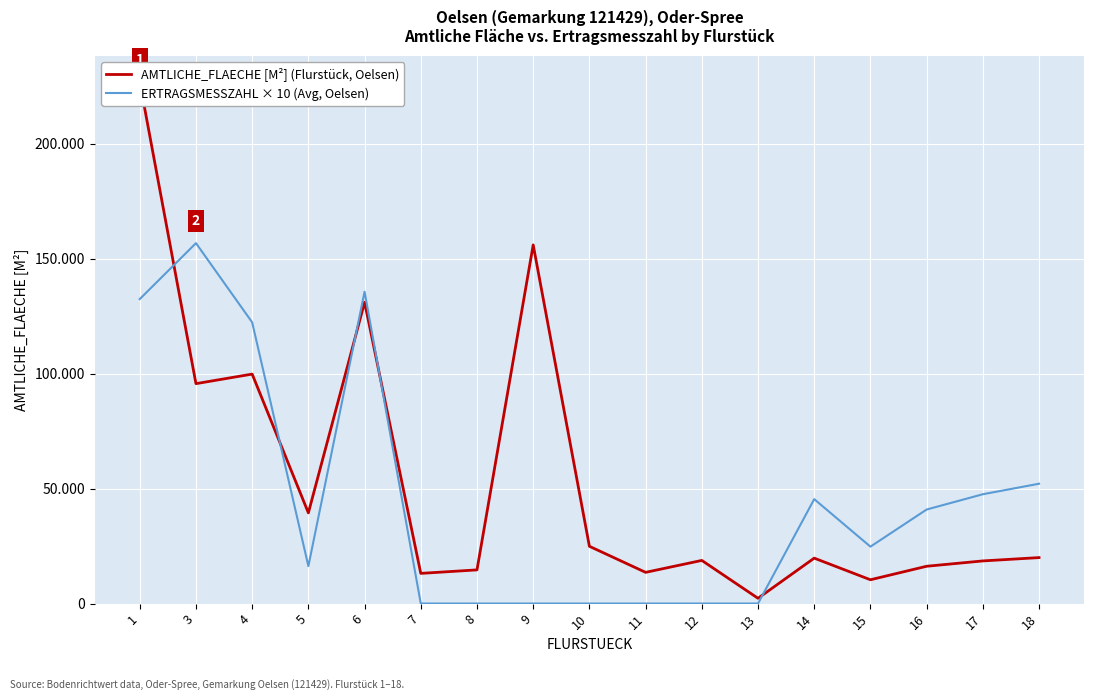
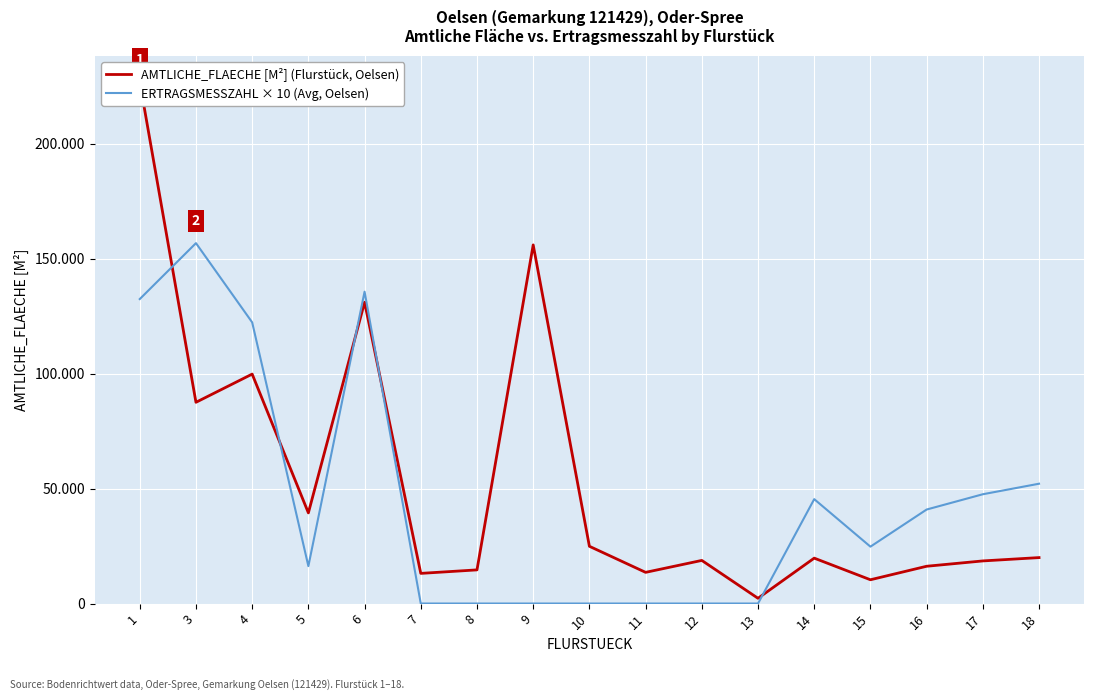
  {
    "AMTLICHE_FLAECHE [M²] (Flurstück, Oelsen)": {
-     "3": 96,
+     "3": 88,
      "4": 100,
      "5": 39,
      "6": 131,
      "7": 13,
      "8": 15,
      "9": 156,
      "10": 25,
      "11": 14,
      "12": 19,
      "13": 2,
      "14": 20,
      "15": 10,
      "16": 16,
      "17": 19,
      "18": 20
    },
    "ERTRAGSMESSZAHL × 10 (Avg, Oelsen)": {
      "1": 132,
      "4": 122,
      "5": 16,
      "6": 136,
      "7": 0,
      "8": 0,
      "9": 0,
      "10": 0,
      "11": 0,
      "12": 0,
      "13": 0,
      "14": 45,
      "15": 25,
      "16": 41,
      "17": 48,
      "18": 52
    }
  }
